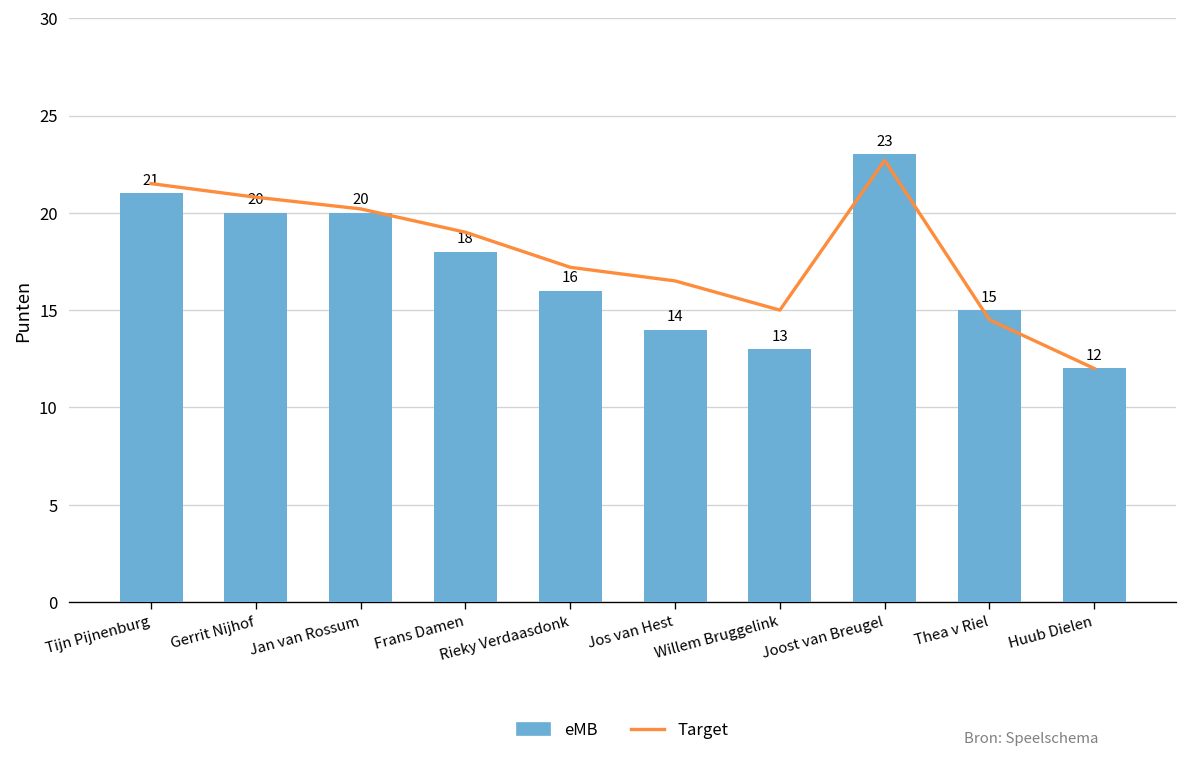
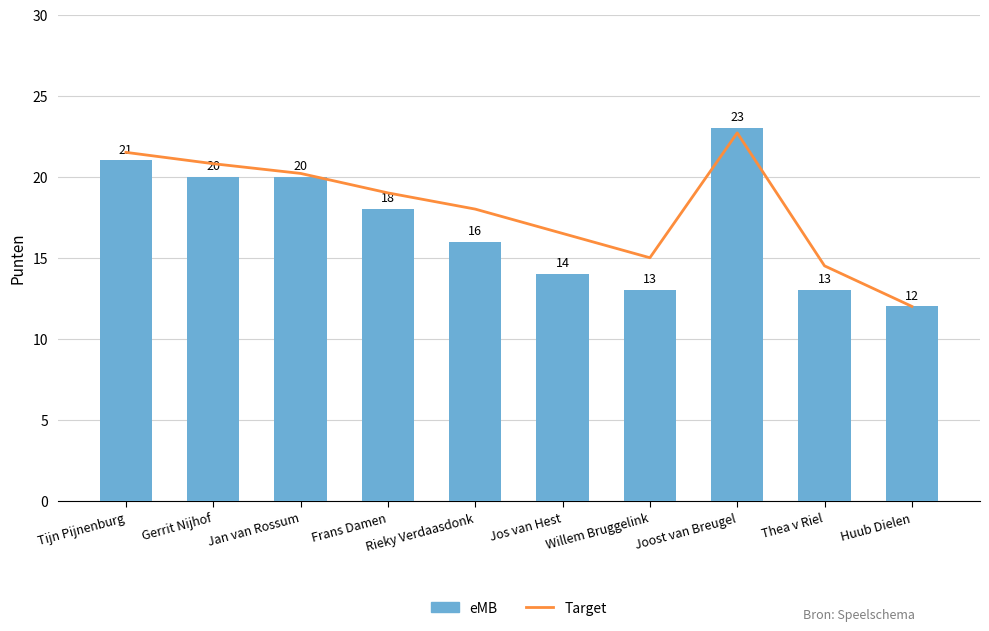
  {
    "Target": {
-     "Rieky Verdaasdonk": 17.2,
+     "Rieky Verdaasdonk": 18.0,
      "Jos van Hest": 16.5,
      "Willem Bruggelink": 15.0,
      "Thea v Riel": 14.5
    },
    "eMB": {
      "Rieky Verdaasdonk": 16,
      "Jos van Hest": 14,
      "Willem Bruggelink": 13,
      "Joost van Breugel": 23,
-     "Thea v Riel": 15,
+     "Thea v Riel": 13,
      "Huub Dielen": 12
    }
  }
